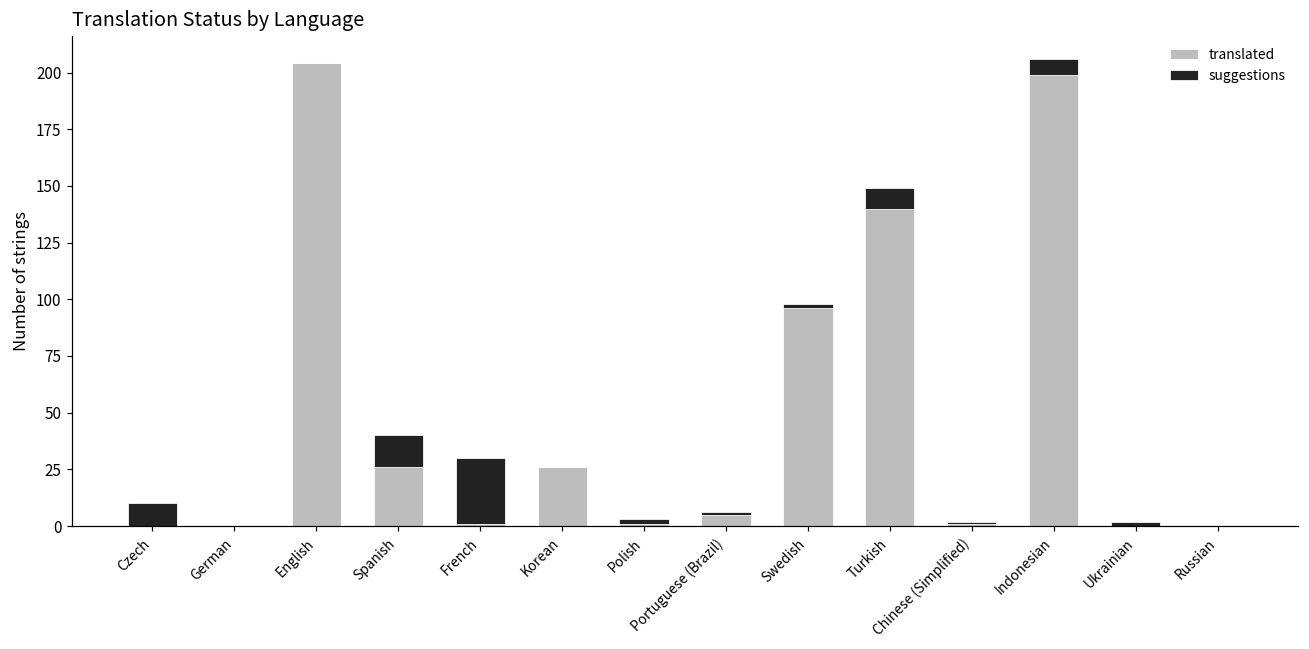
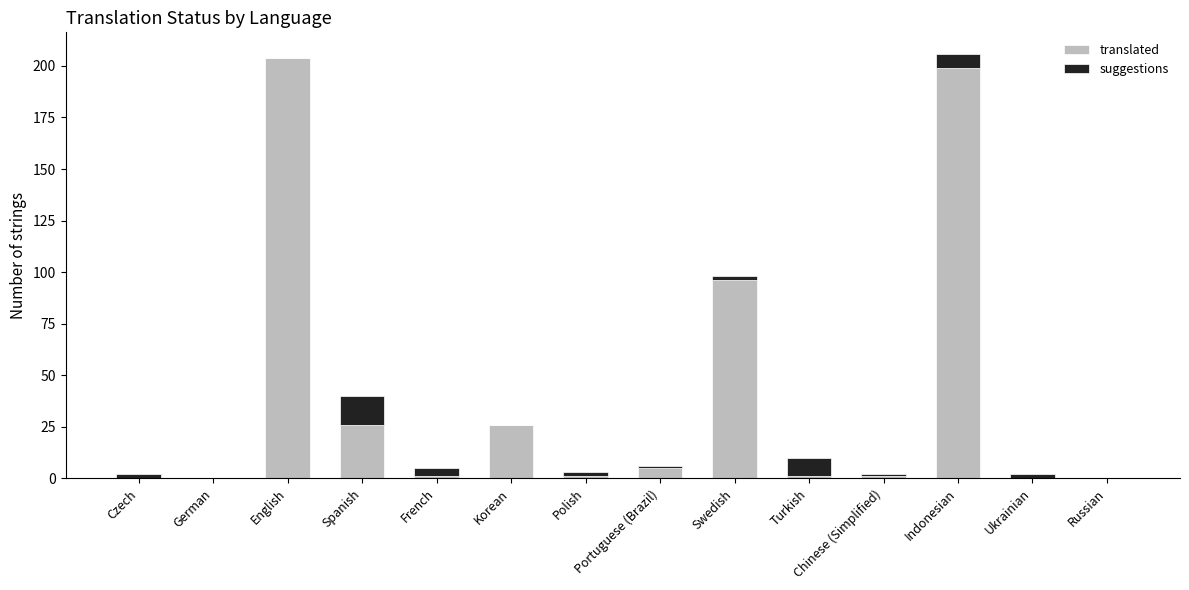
  {
    "translated": {
      "Czech": 0,
      "German": 0,
      "English": 204,
      "Spanish": 26,
      "Korean": 26,
      "Portuguese (Brazil)": 5,
      "Swedish": 96,
-     "Turkish": 140,
+     "Turkish": 1,
      "Indonesian": 199,
      "Ukrainian": 0,
      "Russian": 0
    },
    "suggestions": {
-     "Czech": 10,
+     "Czech": 2,
      "German": 0,
      "English": 0,
      "Spanish": 14,
-     "French": 29,
+     "French": 4,
      "Korean": 0,
      "Polish": 2,
      "Swedish": 2,
      "Turkish": 9,
      "Indonesian": 7,
      "Ukrainian": 2,
      "Russian": 0
    }
  }
